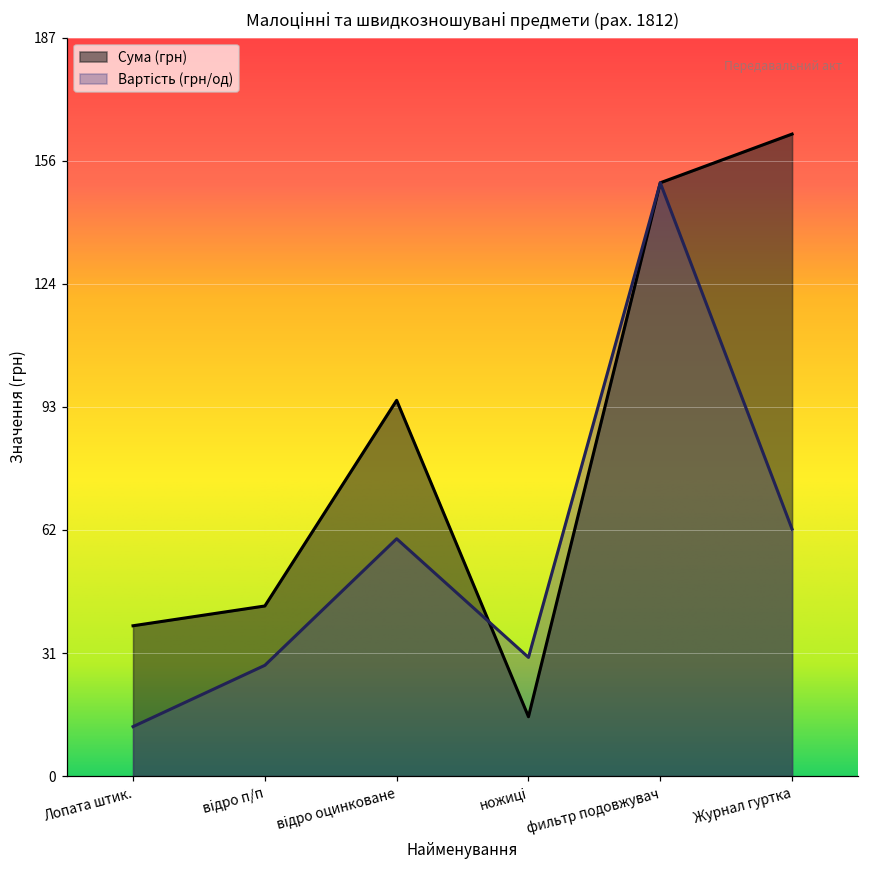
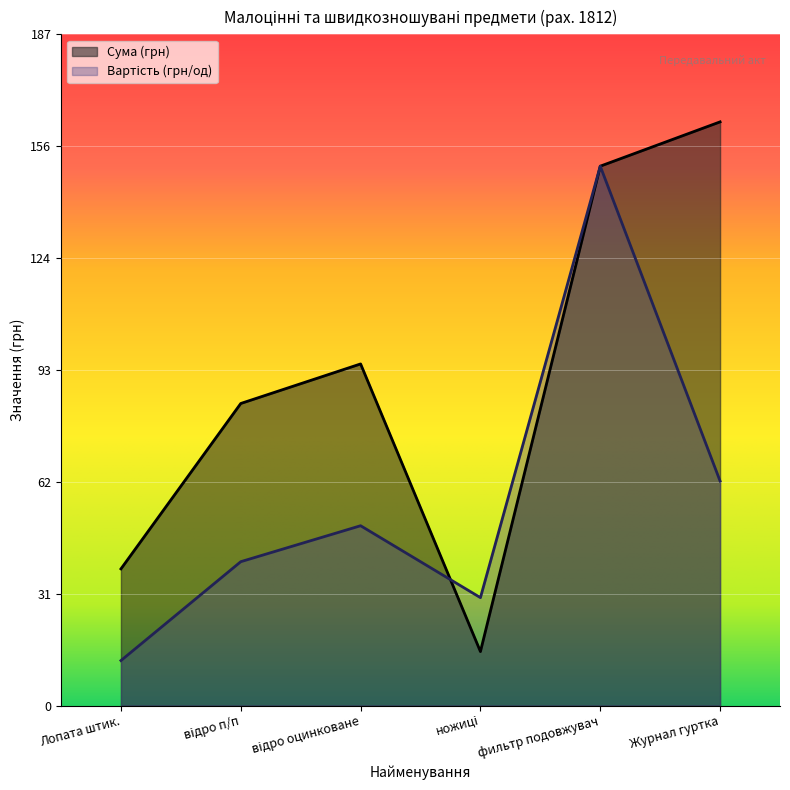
  {
    "Сума (грн)": {
      "Лопата штик.": 38,
-     "відро п/п": 43,
+     "відро п/п": 84,
      "відро оцинковане": 95,
      "ножиці": 15,
      "Журнал гуртка": 162
    },
    "Вартість (грн/од)": {
      "Лопата штик.": 13,
-     "відро п/п": 28,
-     "відро оцинковане": 60,
+     "відро п/п": 40,
+     "відро оцинковане": 50,
      "ножиці": 30,
      "Журнал гуртка": 62
    }
  }
